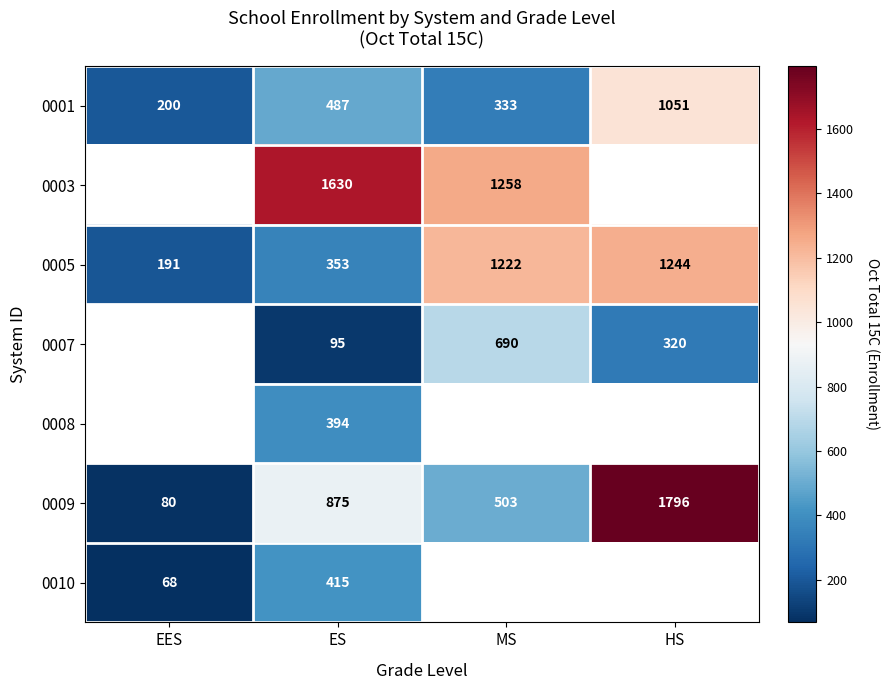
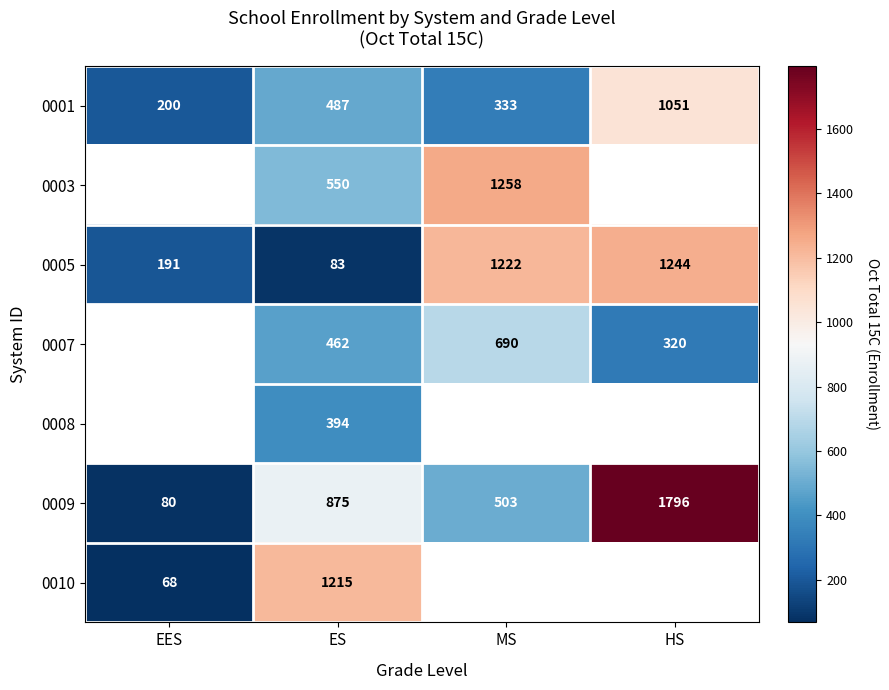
  {
    "0001": {
      "EES": 200,
      "ES": 487,
      "MS": 333,
      "HS": 1051
    },
    "0003": {
-     "ES": 1630,
+     "ES": 550,
      "MS": 1258
    },
    "0005": {
      "EES": 191,
-     "ES": 353,
+     "ES": 83,
      "MS": 1222,
      "HS": 1244
    },
    "0007": {
-     "ES": 95,
+     "ES": 462,
      "MS": 690,
      "HS": 320
    },
    "0008": {
      "ES": 394
    },
    "0009": {
      "EES": 80,
      "ES": 875,
      "MS": 503,
      "HS": 1796
    },
    "0010": {
      "EES": 68,
-     "ES": 415
+     "ES": 1215
    }
  }
